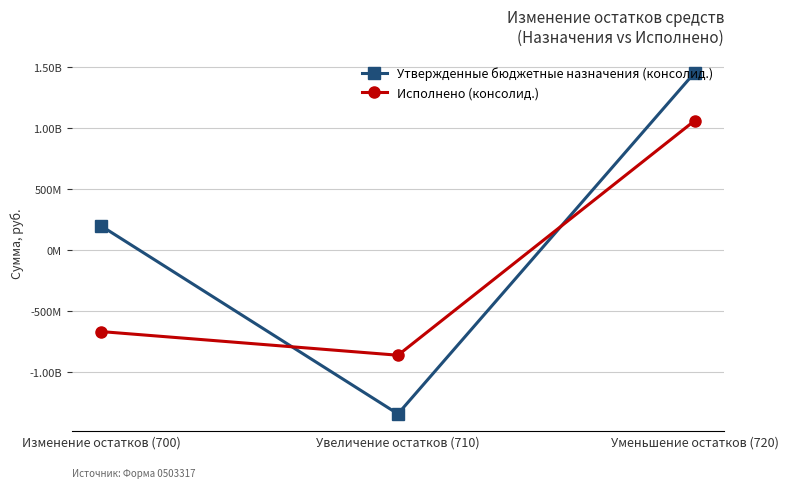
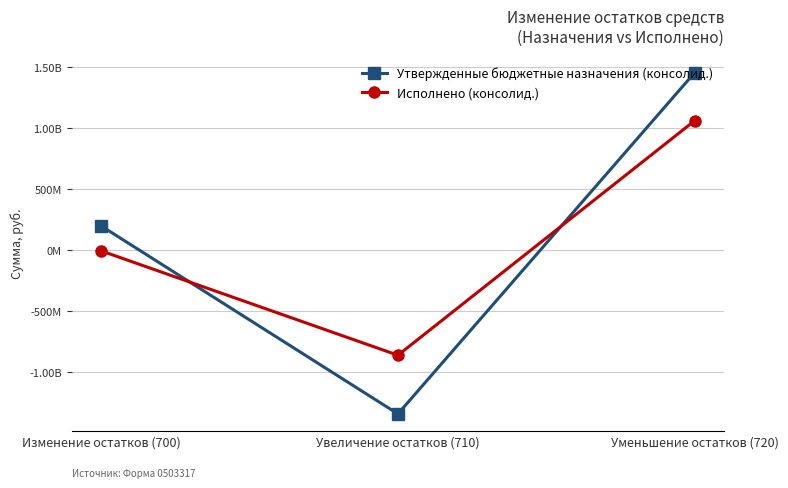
  {
    "Утвержденные бюджетные назначения (консолид.)": {
      "Изменение остатков (700)": 200000000,
      "Увеличение остатков (710)": -1340000000,
      "Уменьшение остатков (720)": 1450000000
    },
    "Исполнено (консолид.)": {
-     "Изменение остатков (700)": -670000000,
+     "Изменение остатков (700)": -10000000,
      "Увеличение остатков (710)": -860000000,
      "Уменьшение остатков (720)": 1060000000
    }
  }
